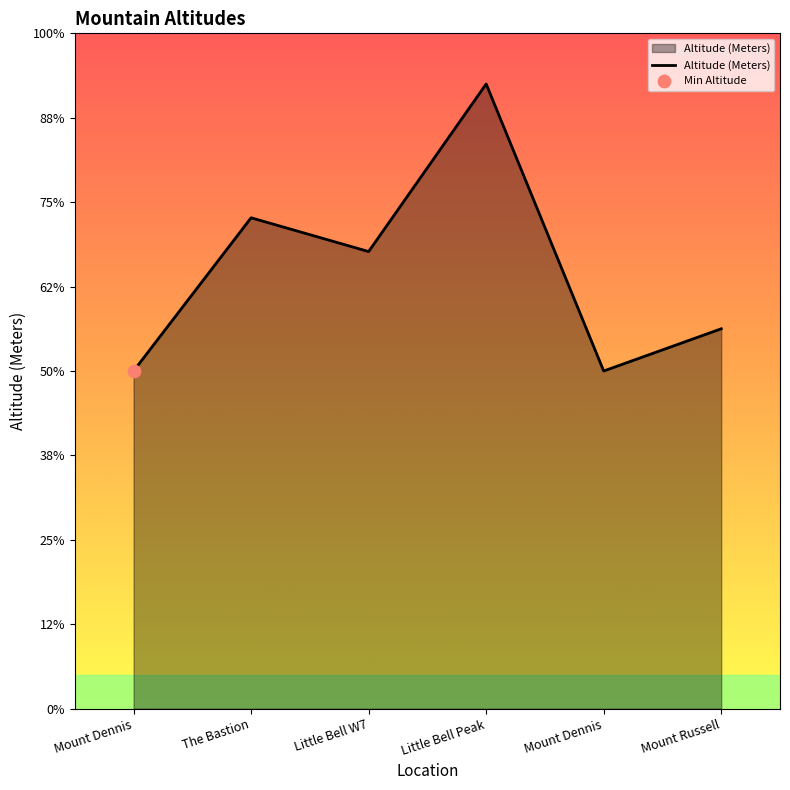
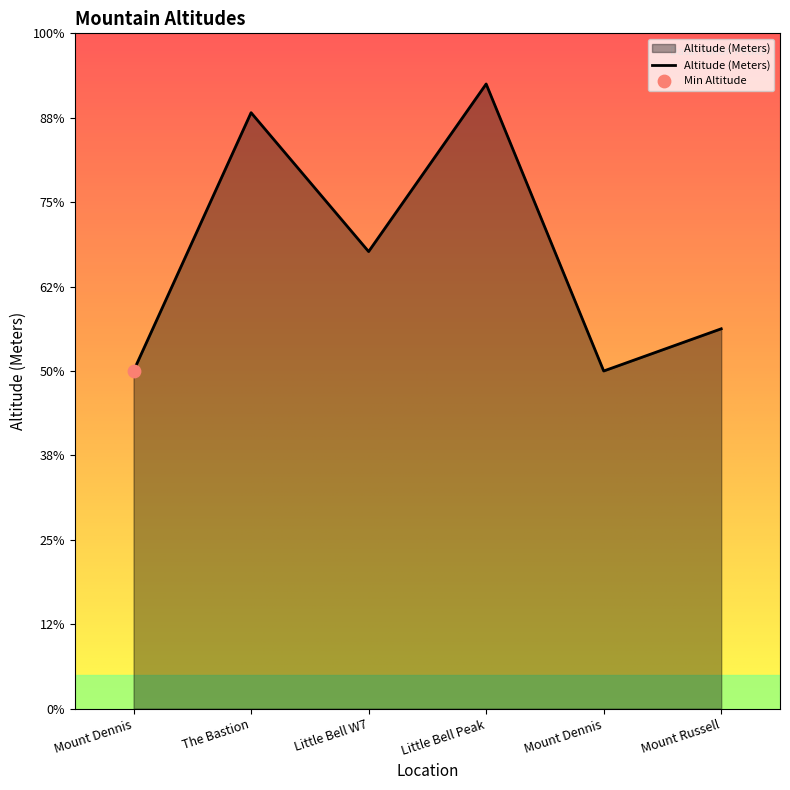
  {
    "Altitude (Meters)": {
-     "The Bastion": "73%",
+     "The Bastion": "88%",
      "Little Bell W7": "68%",
      "Little Bell Peak": "93%",
      "Mount Russell": "56%"
    }
  }
